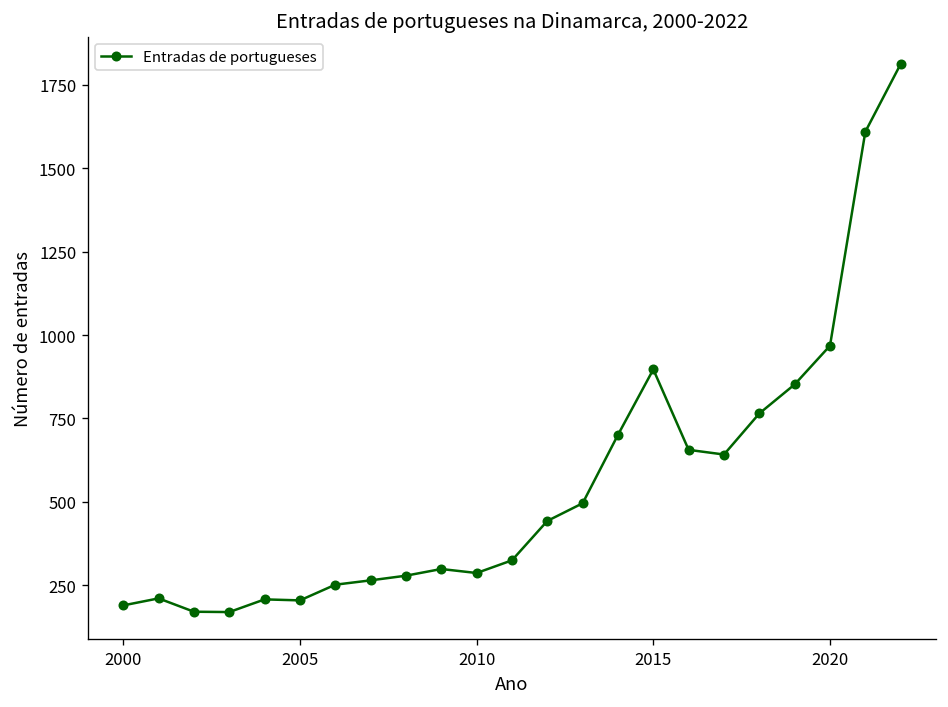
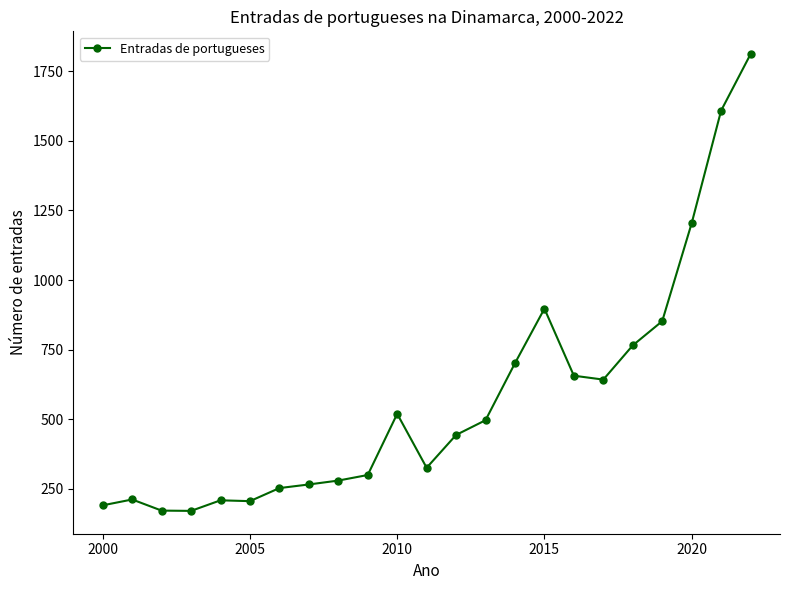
  {
    "2000": 190,
    "2005": 210,
-   "2010": 290,
+   "2010": 520,
    "2015": 900,
-   "2020": 970
+   "2020": 1200
  }
